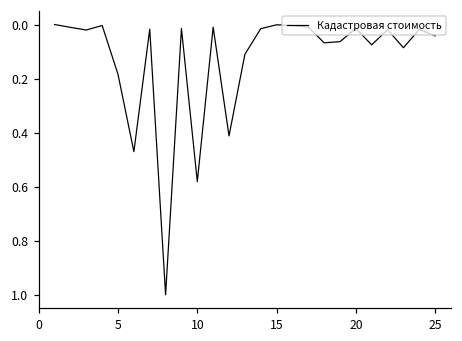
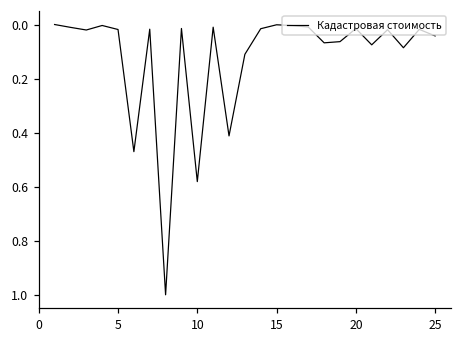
  {
-   "5": 0.18,
+   "5": 0.02,
    "10": 0.58,
    "15": 0.00
  }
